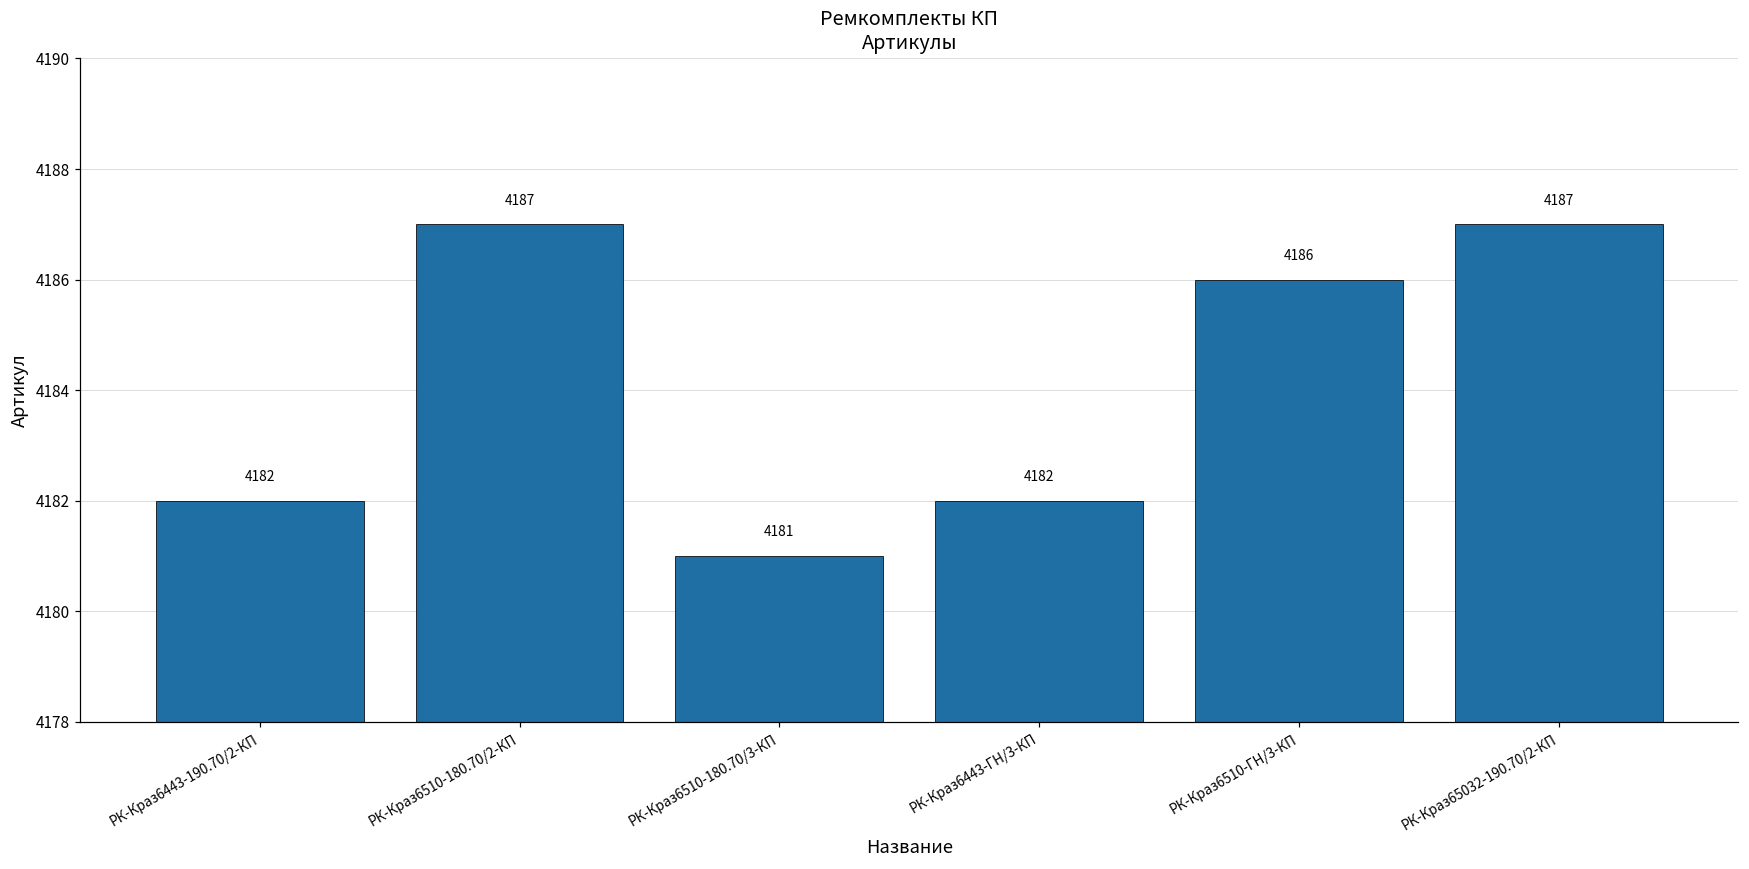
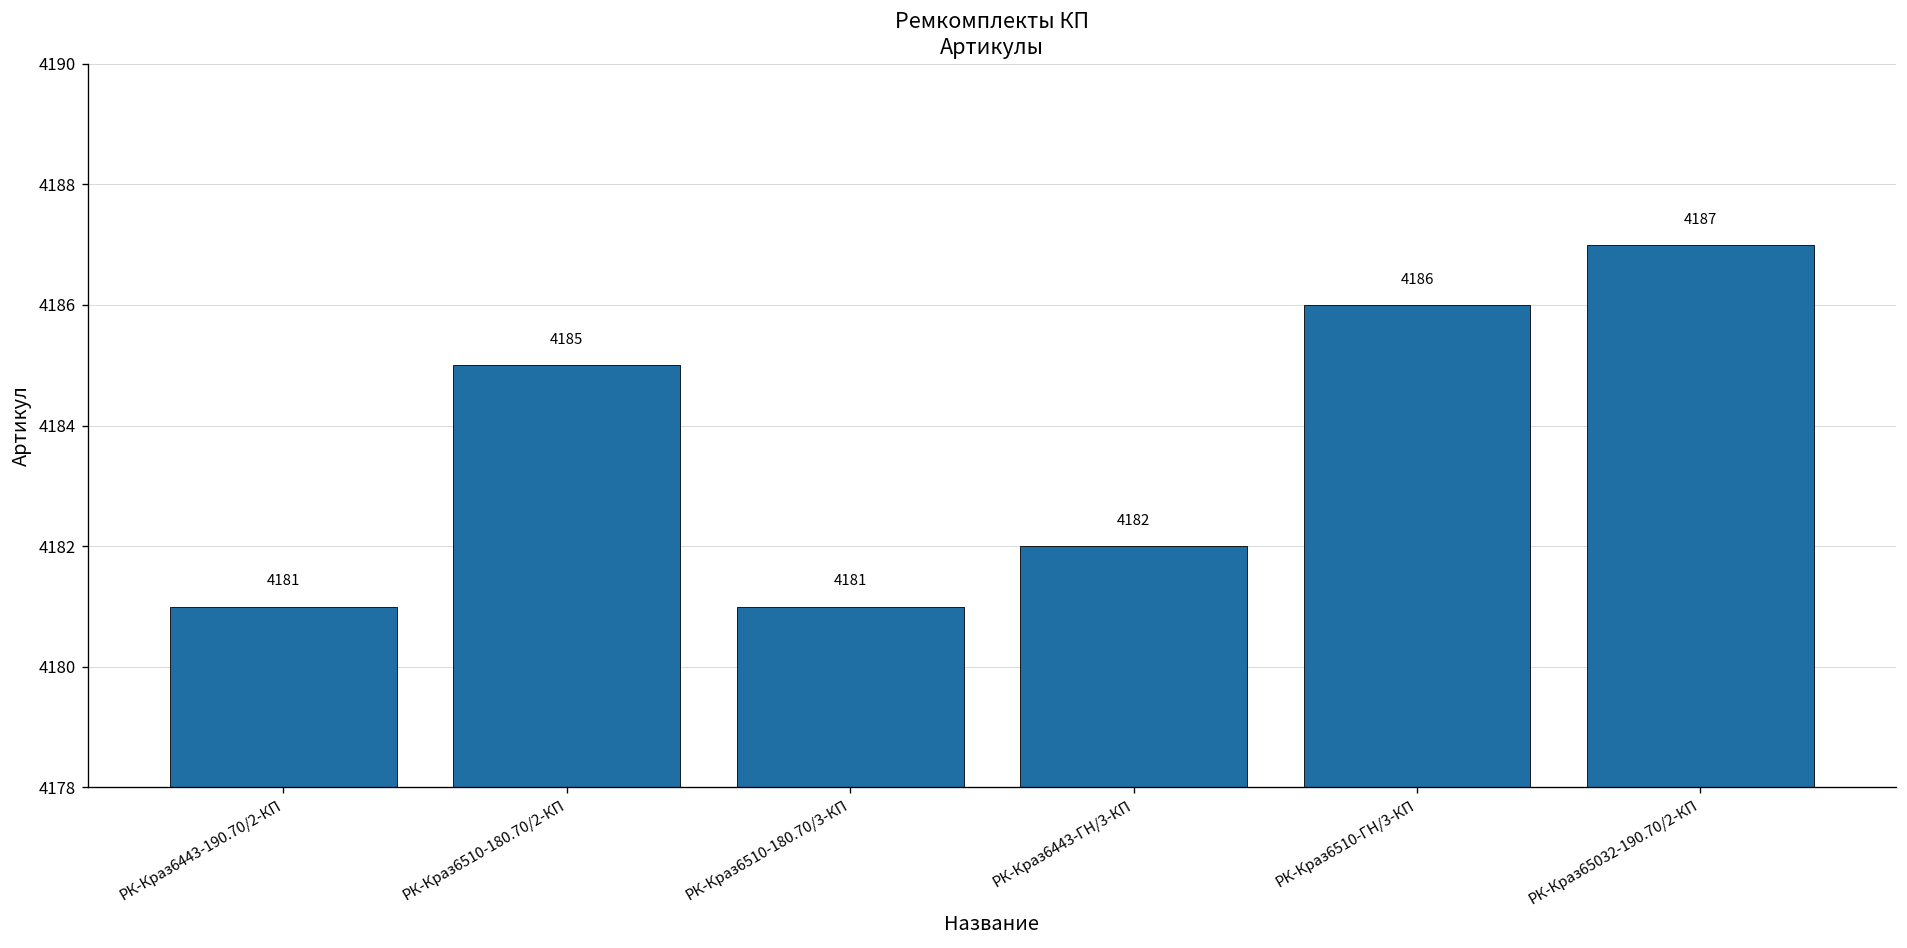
  {
-   "РК-Краз6443-190.70/2-КП": 4182,
-   "РК-Краз6510-180.70/2-КП": 4187,
+   "РК-Краз6443-190.70/2-КП": 4181,
+   "РК-Краз6510-180.70/2-КП": 4185,
    "РК-Краз6510-180.70/3-КП": 4181,
    "РК-Краз6443-ГН/3-КП": 4182,
    "РК-Краз6510-ГН/3-КП": 4186,
    "РК-Краз65032-190.70/2-КП": 4187
  }
